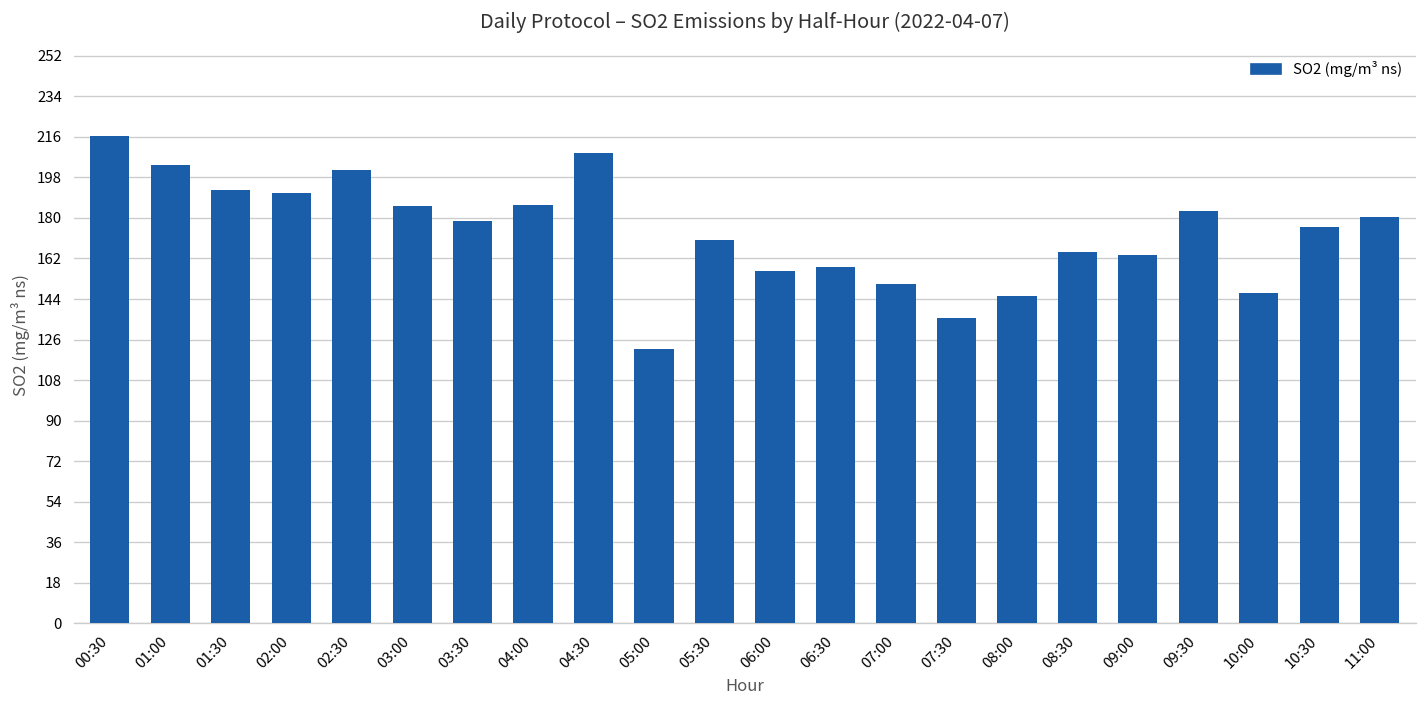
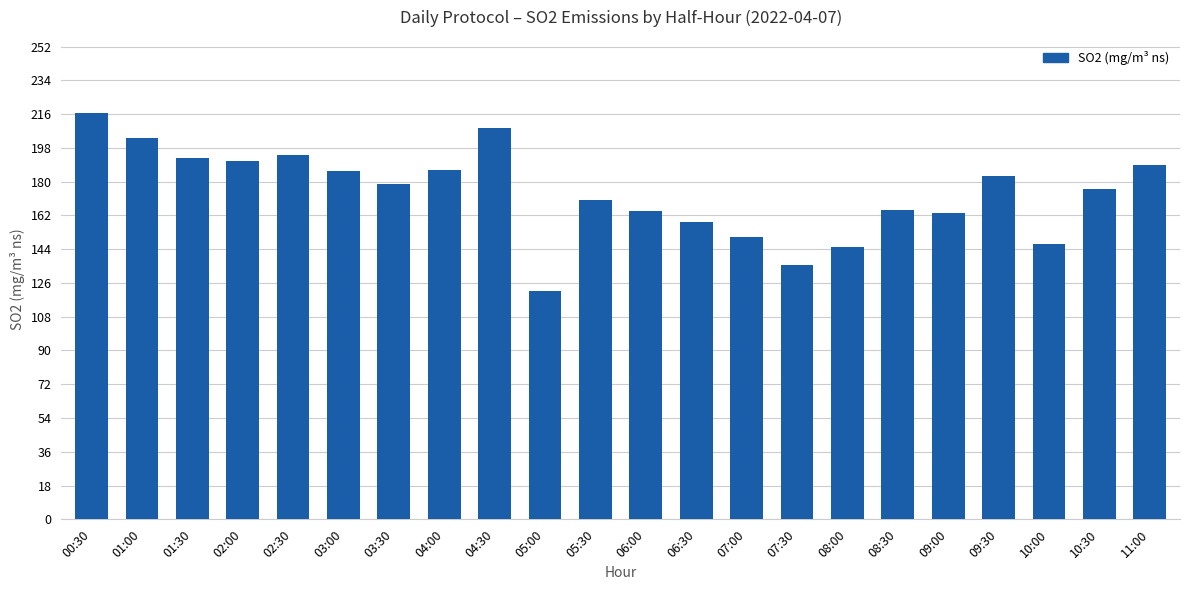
  {
    "00:30": 217,
    "01:00": 203,
    "01:30": 192,
    "02:00": 191,
-   "02:30": 201,
+   "02:30": 194,
    "03:00": 186,
    "03:30": 179,
    "04:00": 186,
    "04:30": 209,
    "05:00": 122,
    "05:30": 170,
-   "06:00": 156,
+   "06:00": 164,
    "06:30": 158,
    "07:00": 151,
    "07:30": 136,
    "08:00": 145,
    "08:30": 165,
    "09:00": 163,
    "09:30": 183,
    "10:00": 147,
    "10:30": 176,
-   "11:00": 180
+   "11:00": 189
  }
